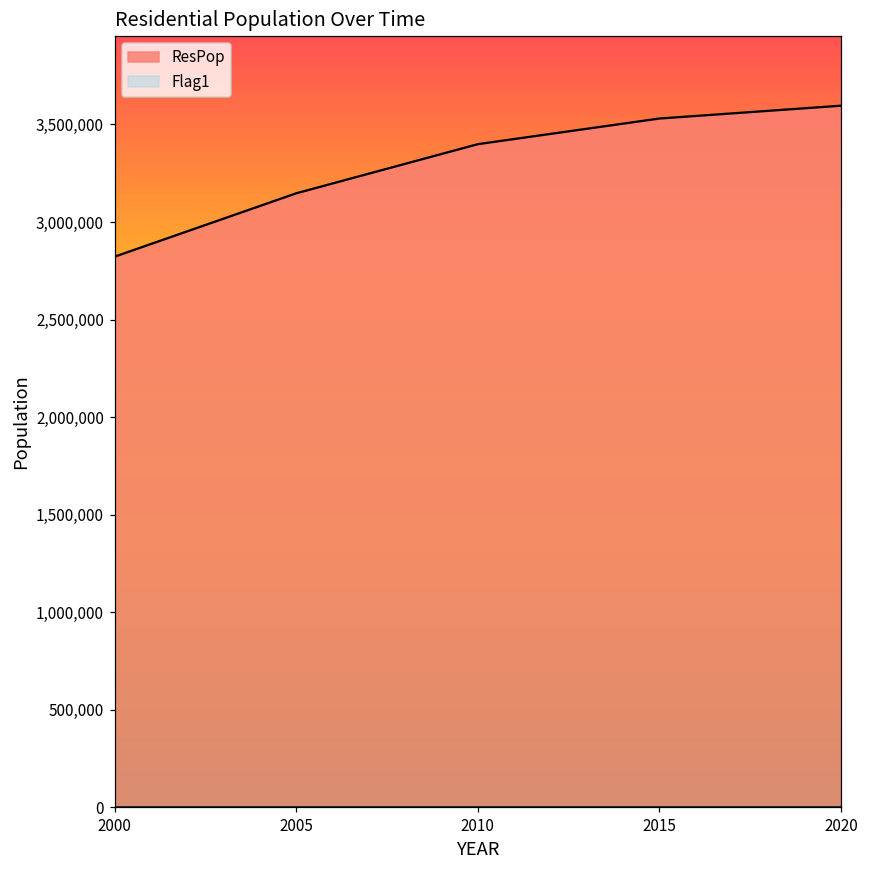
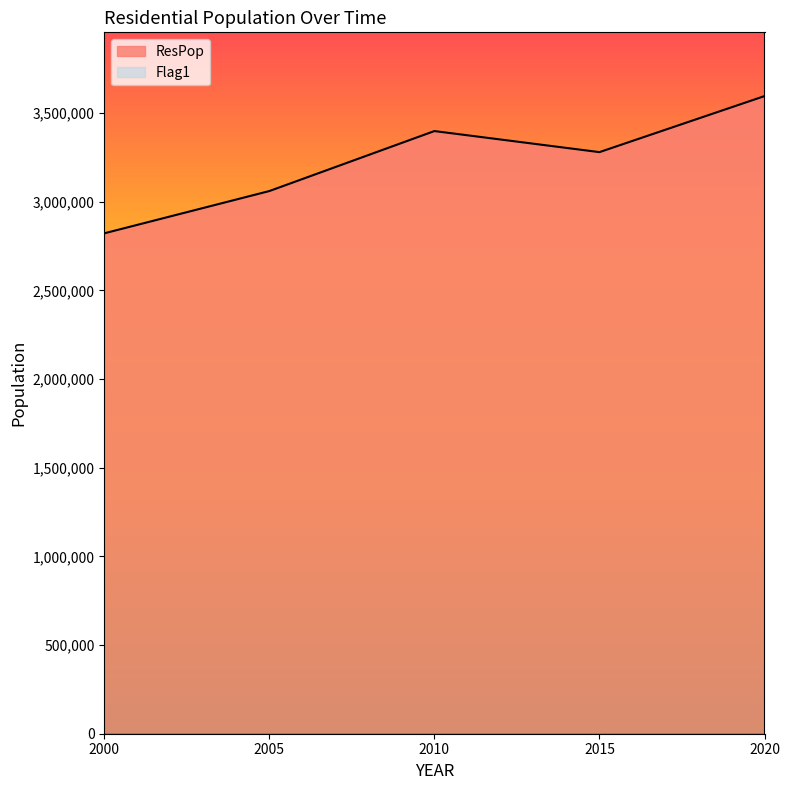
  {
    "ResPop": {
      "2000": "2,820,000",
-     "2005": "3,150,000",
+     "2005": "3,060,000",
      "2010": "3,400,000",
-     "2015": "3,530,000",
+     "2015": "3,280,000",
      "2020": "3,600,000"
    },
    "Flag1": {
      "2000": "0",
      "2005": "0",
      "2010": "0",
      "2015": "0",
      "2020": "0"
    }
  }
